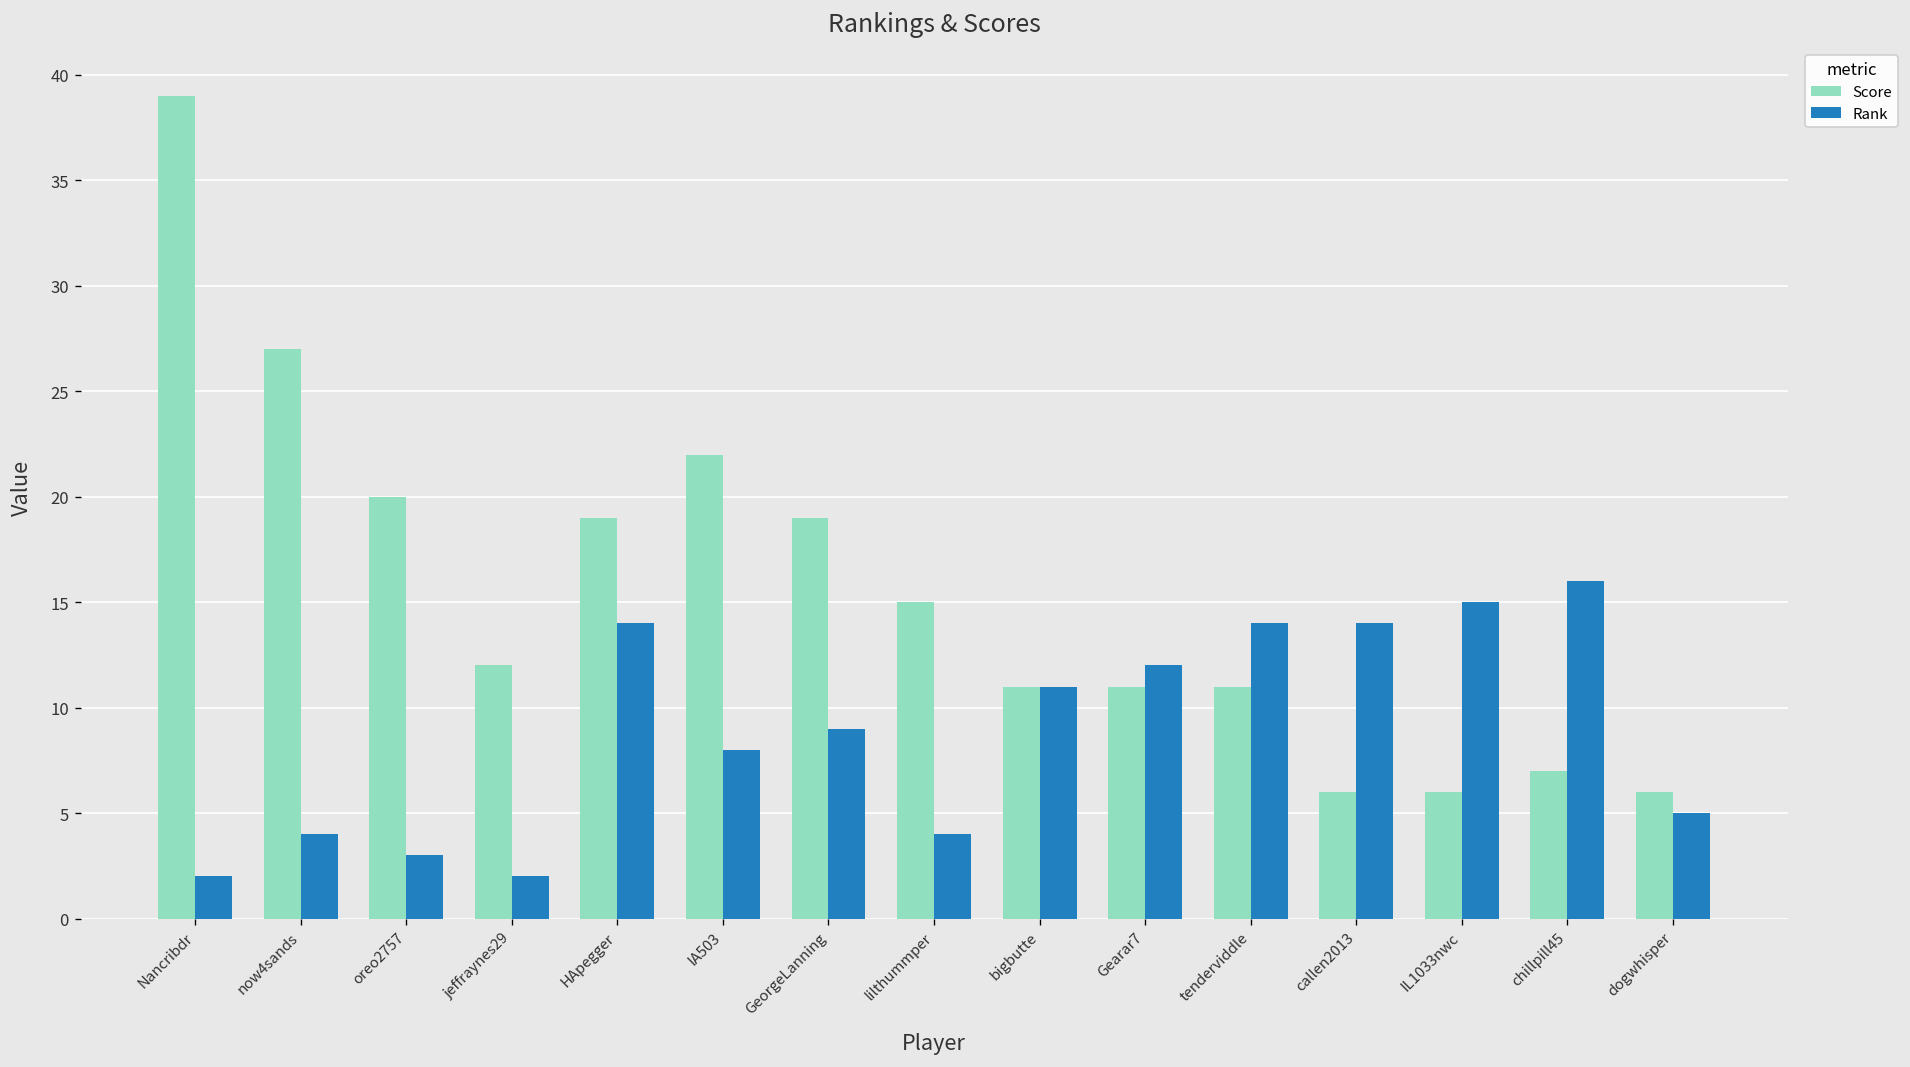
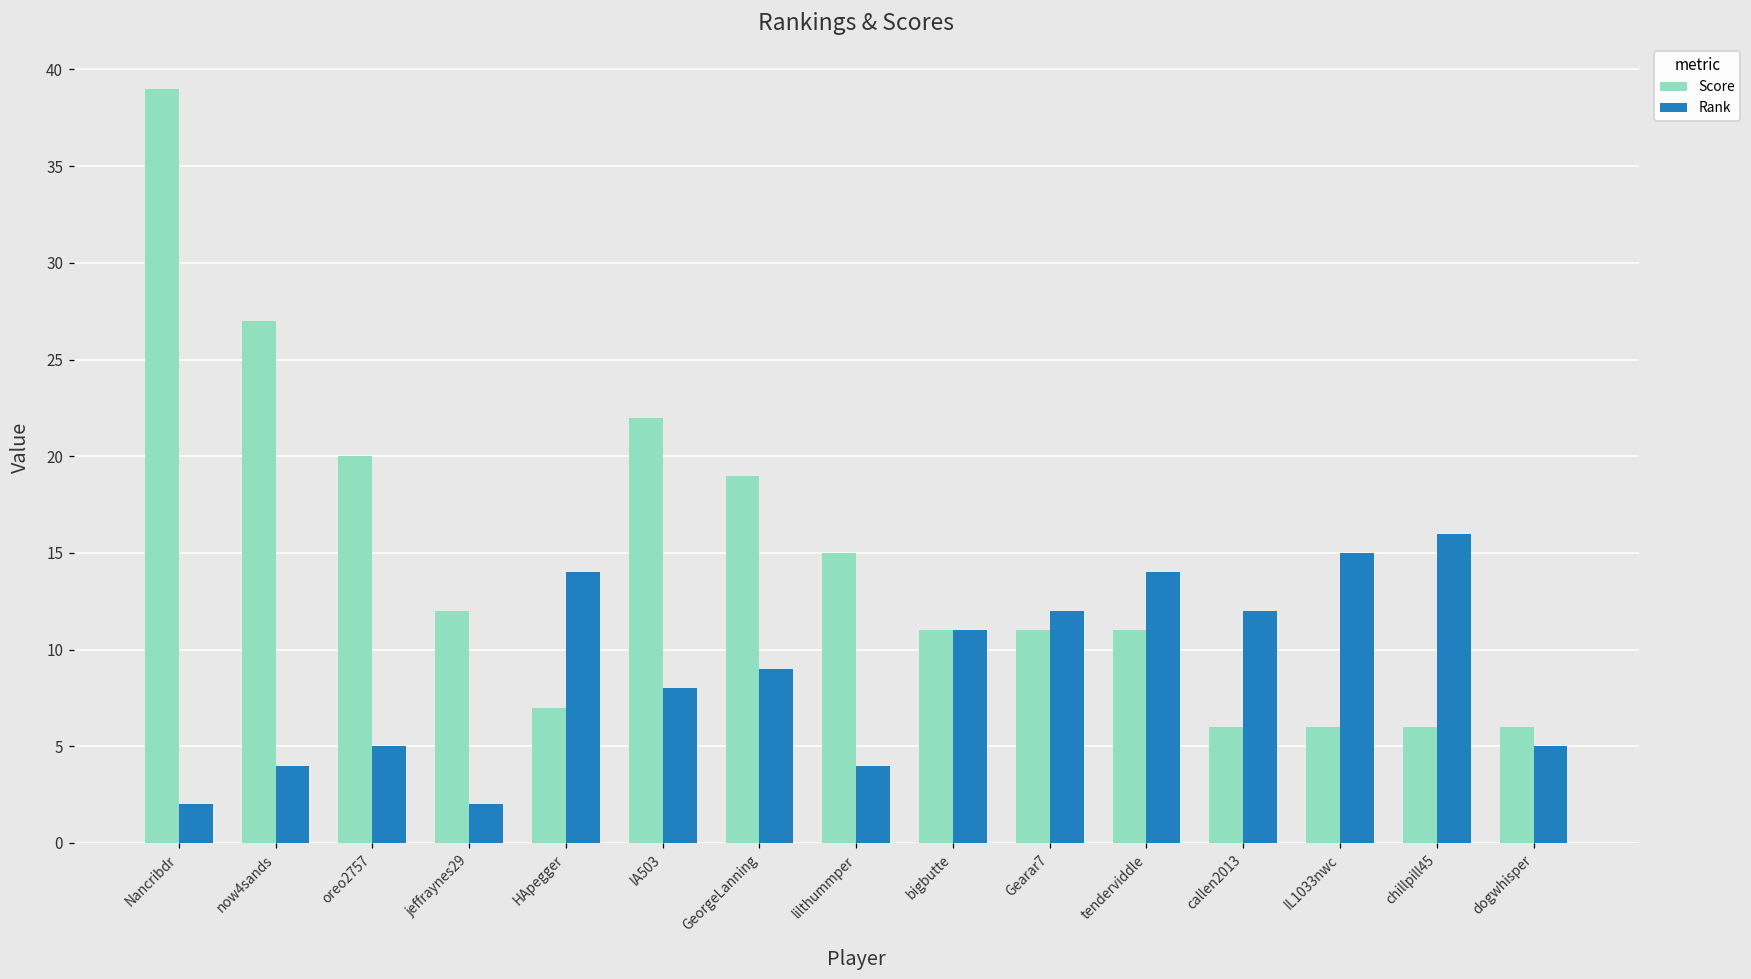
  {
    "Score": {
      "Nancribdr": 39,
      "now4sands": 27,
      "oreo2757": 20,
      "jeffraynes29": 12,
-     "HApegger": 19,
+     "HApegger": 7,
      "IA503": 22,
      "GeorgeLanning": 19,
      "lilthummper": 15,
      "bigbutte": 11,
      "Gearar7": 11,
      "tenderviddle": 11,
      "callen2013": 6,
      "IL1033nwc": 6,
-     "chillpill45": 7,
+     "chillpill45": 6,
      "dogwhisper": 6
    },
    "Rank": {
      "Nancribdr": 2,
      "now4sands": 4,
-     "oreo2757": 3,
+     "oreo2757": 5,
      "jeffraynes29": 2,
      "HApegger": 14,
      "IA503": 8,
      "GeorgeLanning": 9,
      "lilthummper": 4,
      "bigbutte": 11,
      "Gearar7": 12,
      "tenderviddle": 14,
-     "callen2013": 14,
+     "callen2013": 12,
      "IL1033nwc": 15,
      "chillpill45": 16,
      "dogwhisper": 5
    }
  }
